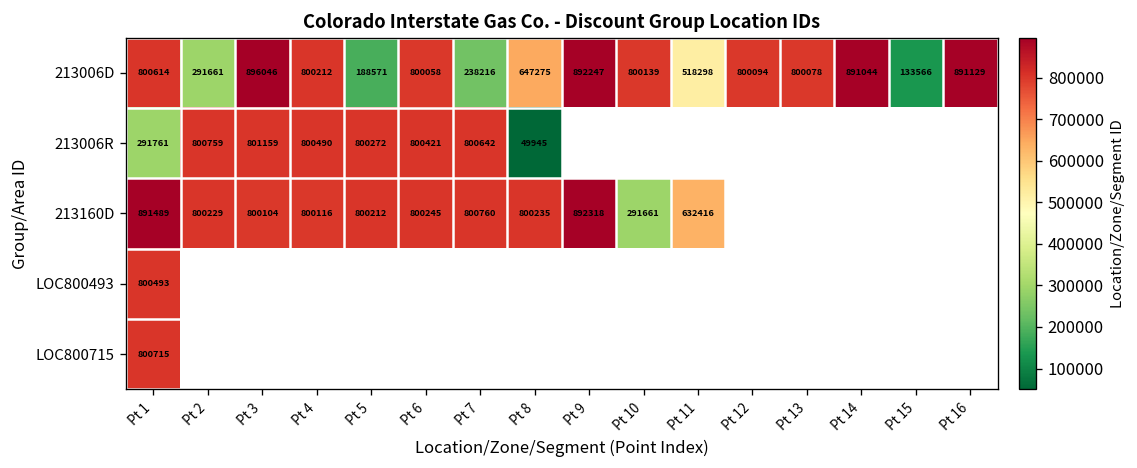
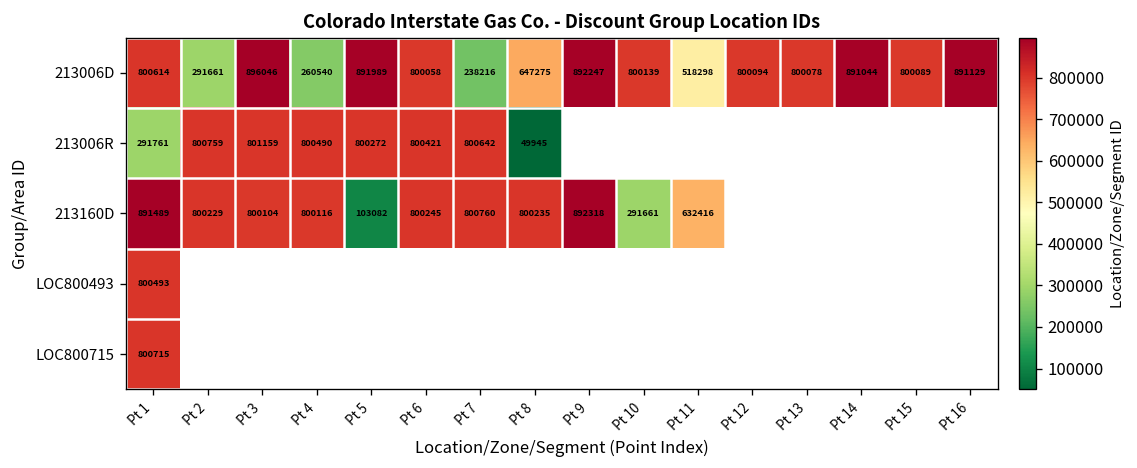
  {
    "213006D": {
      "Pt 1": 800614,
      "Pt 2": 291661,
      "Pt 3": 896046,
-     "Pt 4": 800212,
-     "Pt 5": 188571,
+     "Pt 4": 260540,
+     "Pt 5": 891989,
      "Pt 6": 800058,
      "Pt 7": 238216,
      "Pt 8": 647275,
      "Pt 9": 892247,
      "Pt 10": 800139,
      "Pt 11": 518298,
      "Pt 12": 800094,
      "Pt 13": 800078,
      "Pt 14": 891044,
-     "Pt 15": 133566,
+     "Pt 15": 800089,
      "Pt 16": 891129
    },
    "213006R": {
      "Pt 1": 291761,
      "Pt 2": 800759,
      "Pt 3": 801159,
      "Pt 4": 800490,
      "Pt 5": 800272,
      "Pt 6": 800421,
      "Pt 7": 800642,
      "Pt 8": 49945
    },
    "213160D": {
      "Pt 1": 891489,
      "Pt 2": 800229,
      "Pt 3": 800104,
      "Pt 4": 800116,
-     "Pt 5": 800212,
+     "Pt 5": 103082,
      "Pt 6": 800245,
      "Pt 7": 800760,
      "Pt 8": 800235,
      "Pt 9": 892318,
      "Pt 10": 291661,
      "Pt 11": 632416
    },
    "LOC800493": {
      "Pt 1": 800493
    },
    "LOC800715": {
      "Pt 1": 800715
    }
  }
